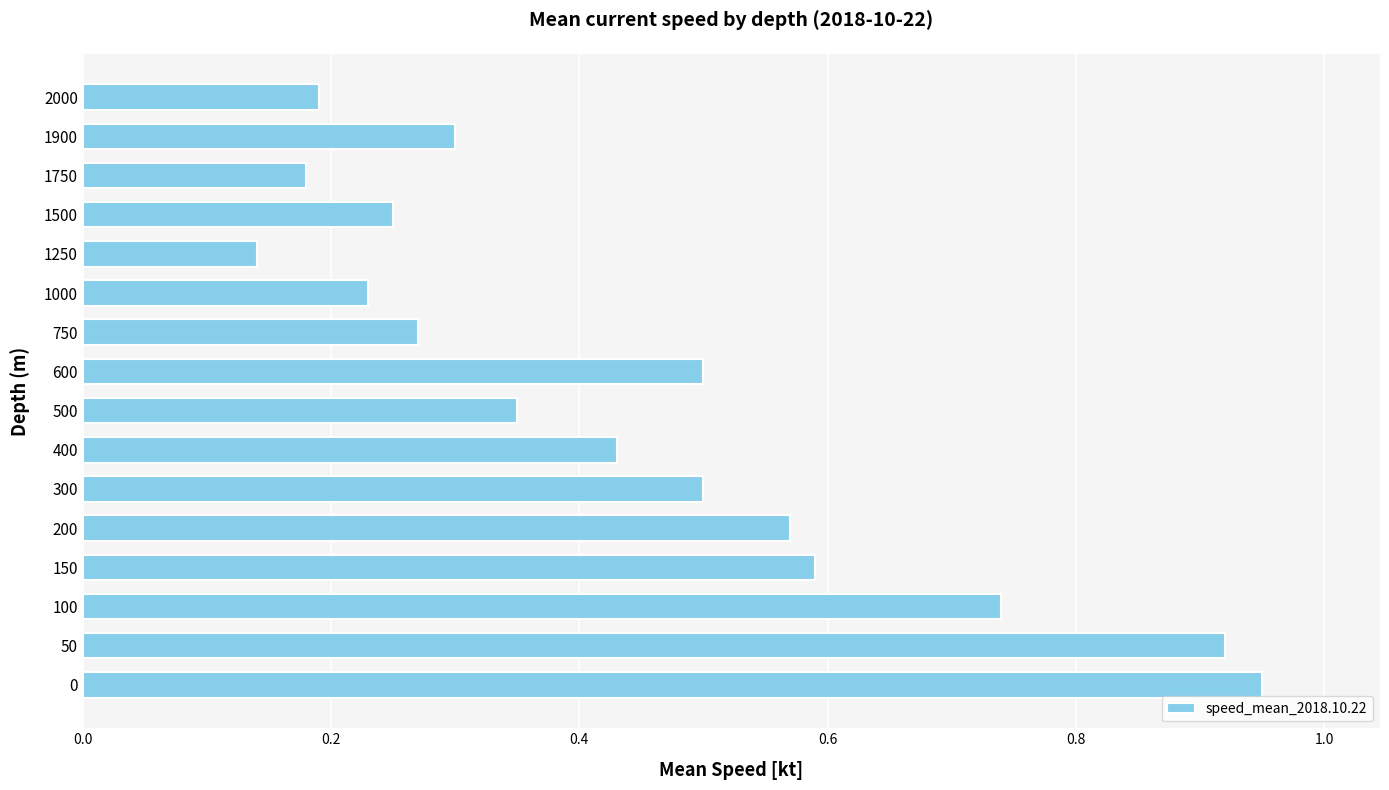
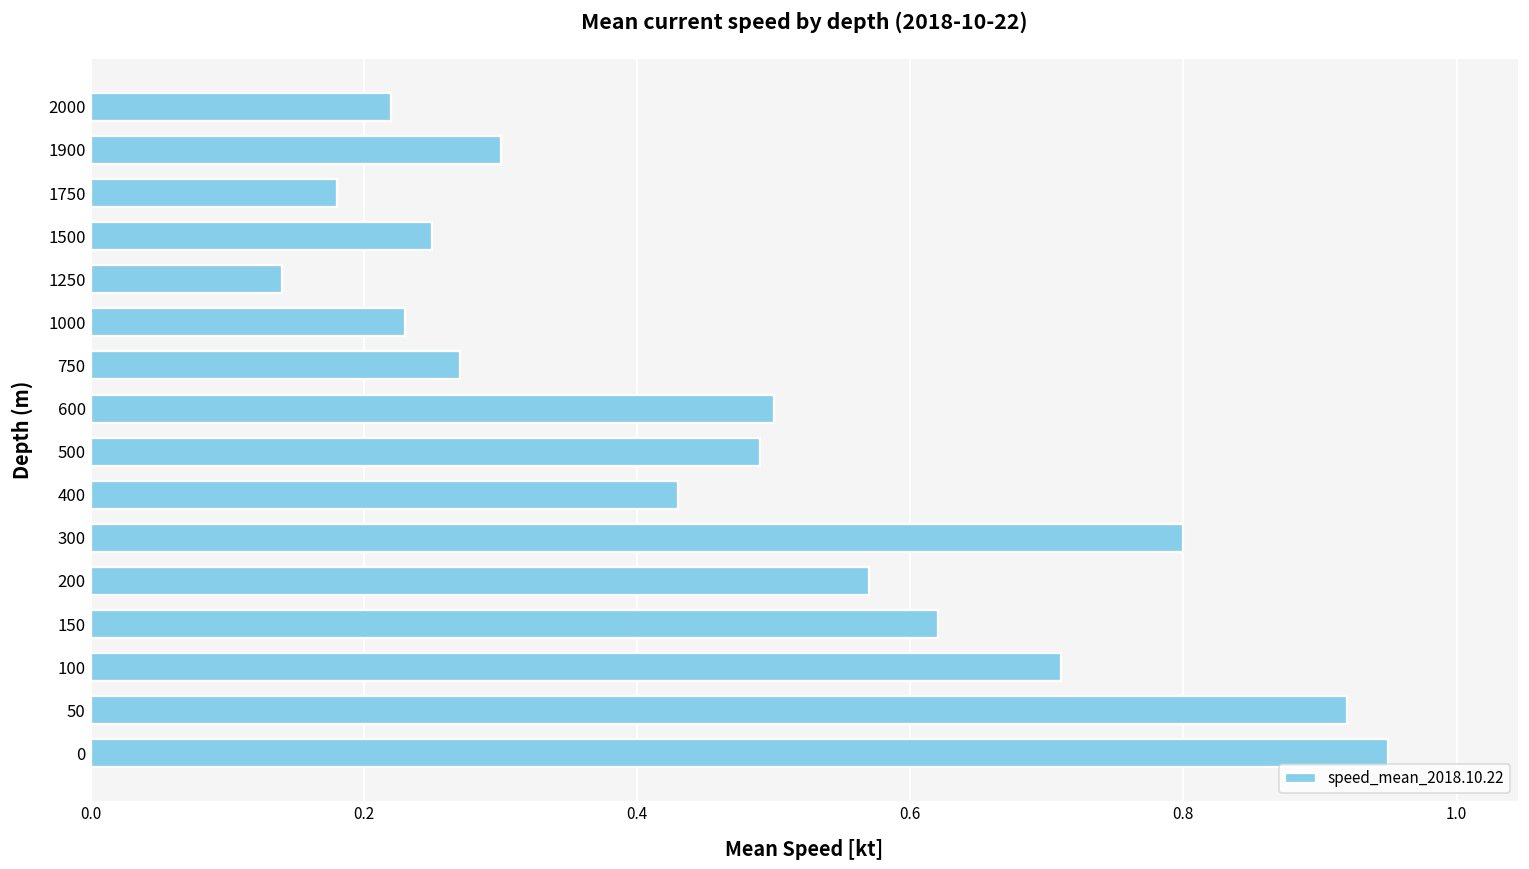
  {
-   "2000": 0.19,
+   "2000": 0.22,
    "1900": 0.30,
    "1750": 0.18,
    "1500": 0.25,
    "1250": 0.14,
    "1000": 0.23,
    "750": 0.27,
    "600": 0.50,
-   "500": 0.35,
+   "500": 0.49,
    "400": 0.43,
-   "300": 0.5,
+   "300": 0.8,
    "200": 0.57,
-   "150": 0.59,
-   "100": 0.74,
+   "150": 0.62,
+   "100": 0.71,
    "50": 0.92,
    "0": 0.95
  }
